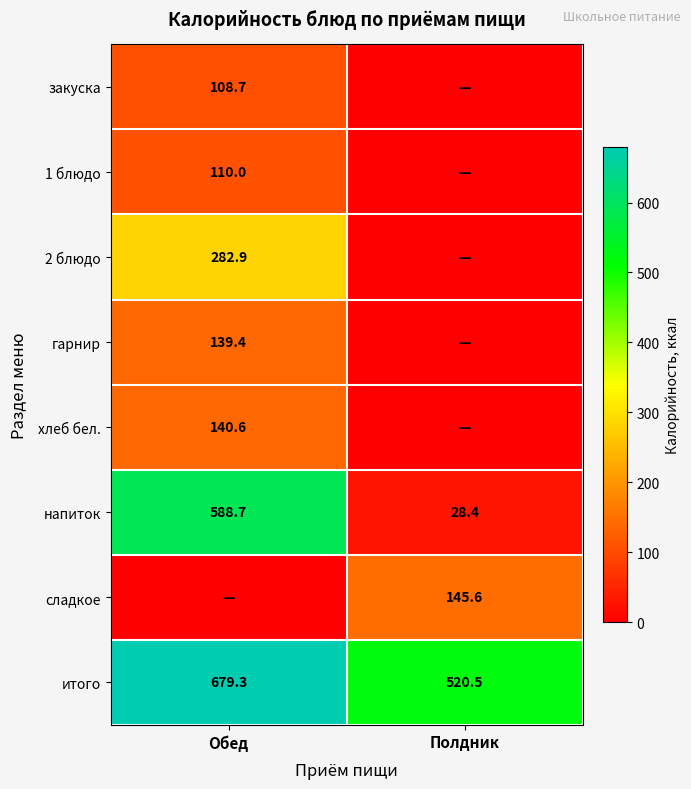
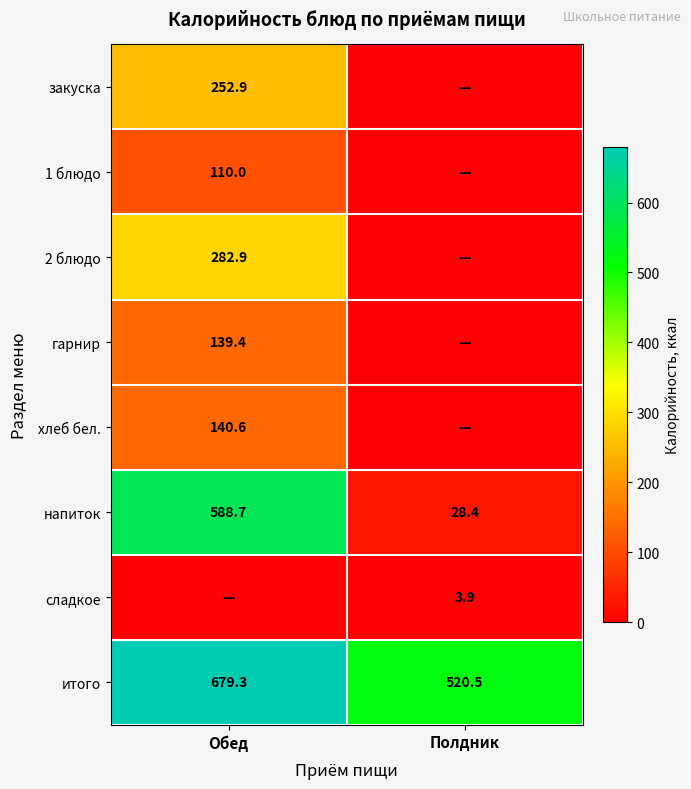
  {
    "закуска": {
-     "Обед": 108.7
+     "Обед": 252.9
    },
    "1 блюдо": {
      "Обед": 110.0
    },
    "2 блюдо": {
      "Обед": 282.9
    },
    "гарнир": {
      "Обед": 139.4
    },
    "хлеб бел.": {
      "Обед": 140.6
    },
    "напиток": {
      "Обед": 588.7,
      "Полдник": 28.4
    },
    "сладкое": {
-     "Полдник": 145.6
+     "Полдник": 3.9
    },
    "итого": {
      "Обед": 679.3,
      "Полдник": 520.5
    }
  }
